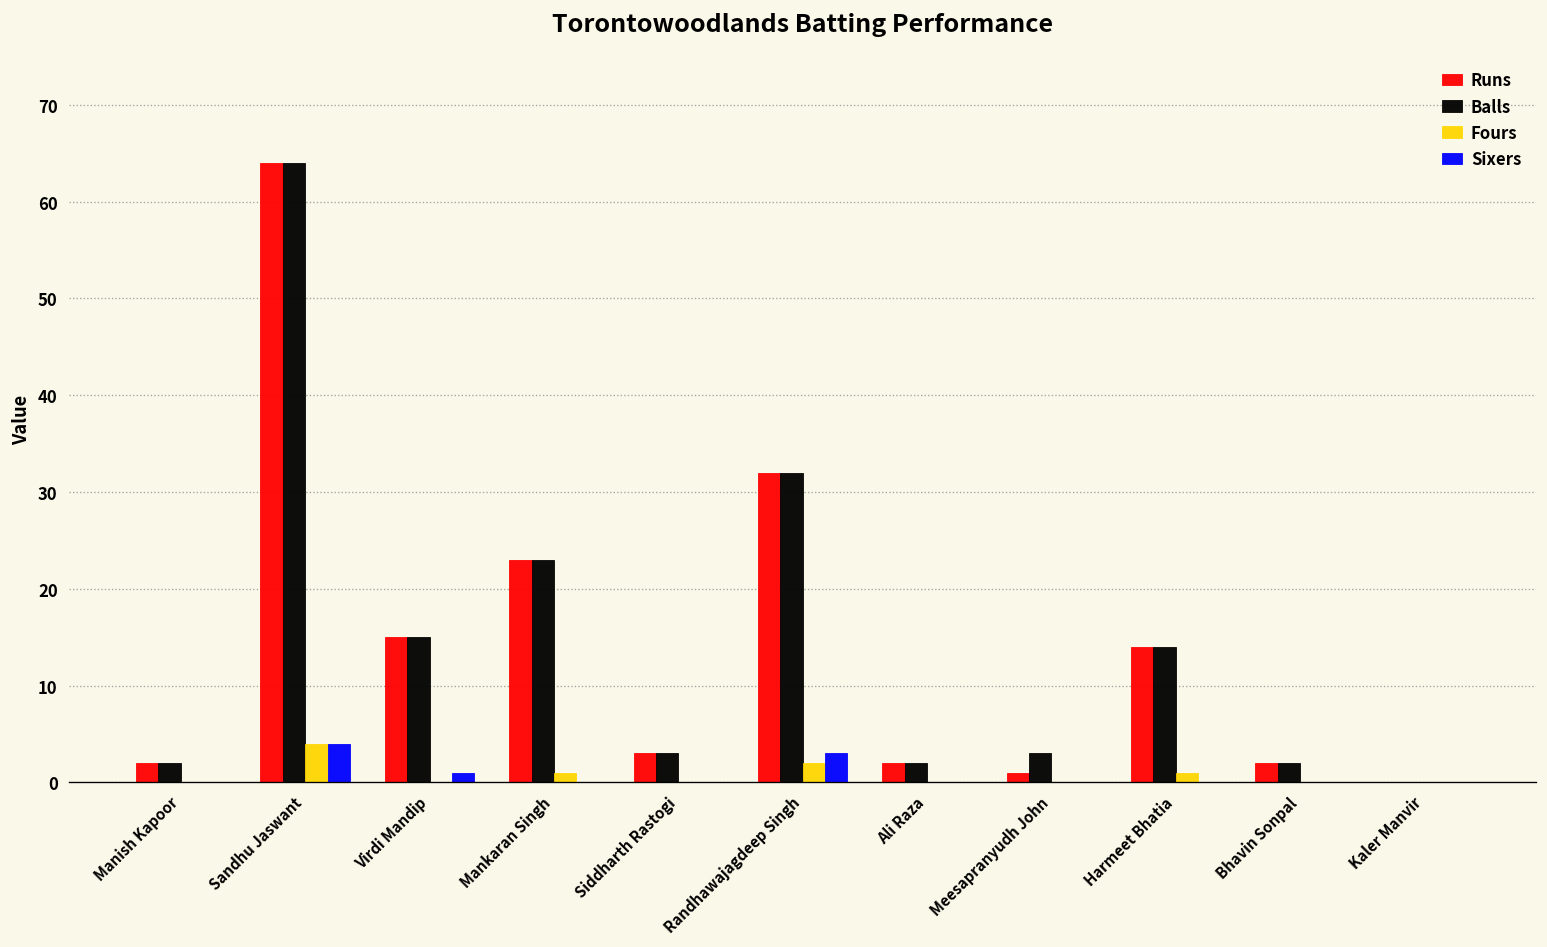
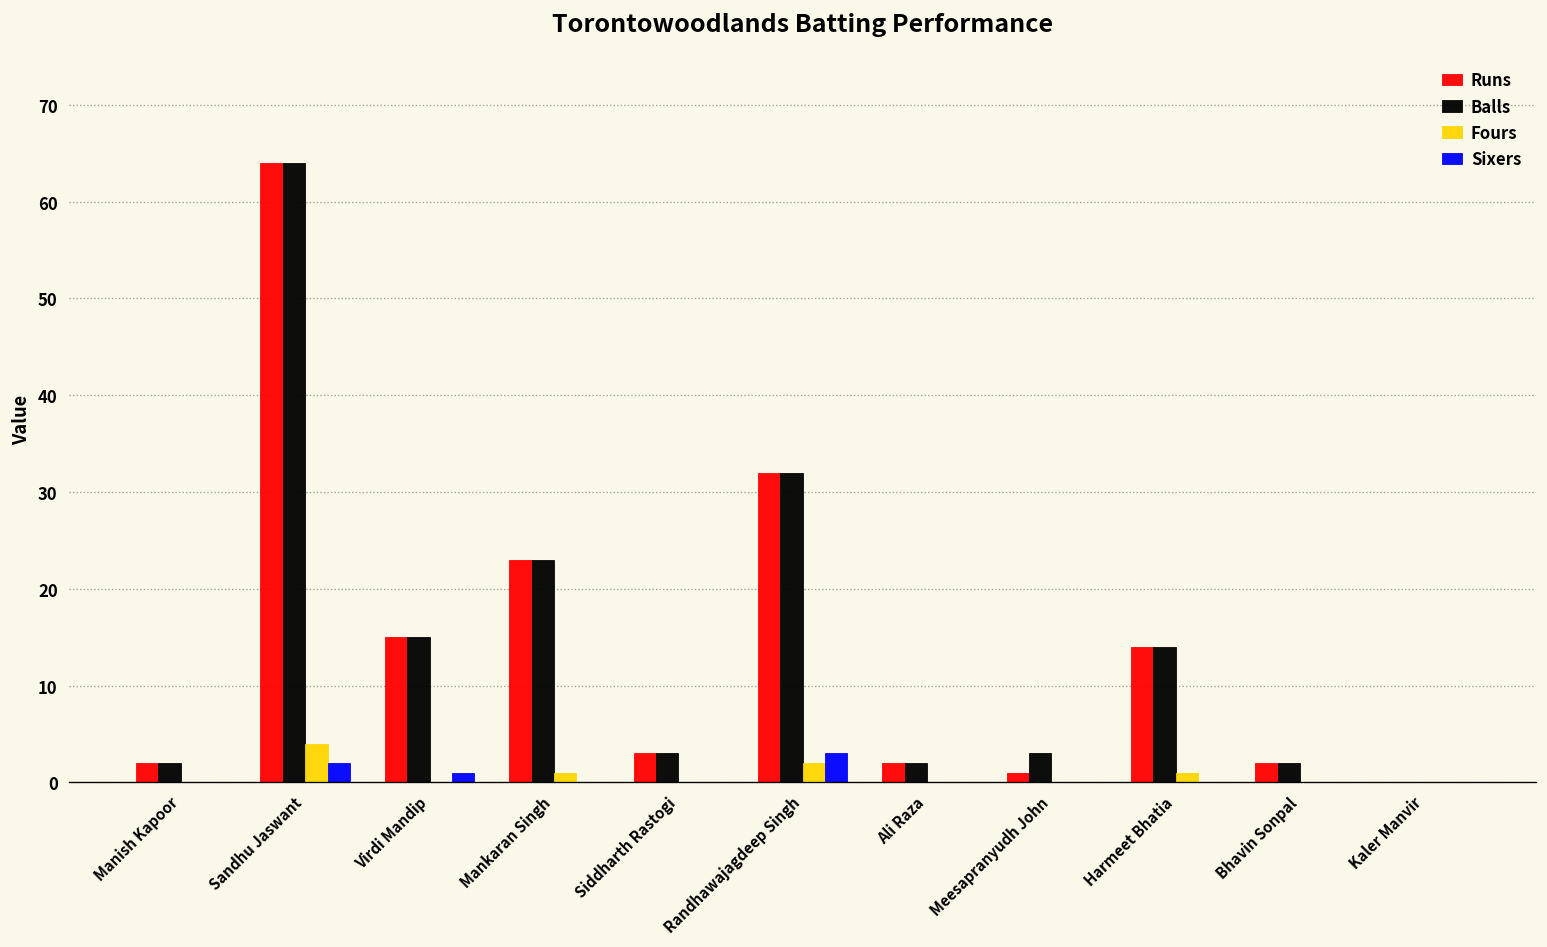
  {
    "Runs": {
      "Manish Kapoor": 2,
      "Sandhu Jaswant": 64,
      "Virdi Mandip": 15,
      "Mankaran Singh": 23,
      "Siddharth Rastogi": 3,
      "Randhawajagdeep Singh": 32,
      "Ali Raza": 2,
      "Meesapranyudh John": 1,
      "Harmeet Bhatia": 14,
      "Bhavin Sonpal": 2,
      "Kaler Manvir": 0
    },
    "Balls": {
      "Manish Kapoor": 2,
      "Sandhu Jaswant": 64,
      "Virdi Mandip": 15,
      "Mankaran Singh": 23,
      "Siddharth Rastogi": 3,
      "Randhawajagdeep Singh": 32,
      "Ali Raza": 2,
      "Meesapranyudh John": 3,
      "Harmeet Bhatia": 14,
      "Bhavin Sonpal": 2,
      "Kaler Manvir": 0
    },
    "Fours": {
      "Manish Kapoor": 0,
      "Sandhu Jaswant": 4,
      "Virdi Mandip": 0,
      "Mankaran Singh": 1,
      "Siddharth Rastogi": 0,
      "Randhawajagdeep Singh": 2,
      "Ali Raza": 0,
      "Meesapranyudh John": 0,
      "Harmeet Bhatia": 1,
      "Bhavin Sonpal": 0,
      "Kaler Manvir": 0
    },
    "Sixers": {
      "Manish Kapoor": 0,
-     "Sandhu Jaswant": 4,
+     "Sandhu Jaswant": 2,
      "Virdi Mandip": 1,
      "Mankaran Singh": 0,
      "Siddharth Rastogi": 0,
      "Randhawajagdeep Singh": 3,
      "Ali Raza": 0,
      "Meesapranyudh John": 0,
      "Harmeet Bhatia": 0,
      "Bhavin Sonpal": 0,
      "Kaler Manvir": 0
    }
  }
